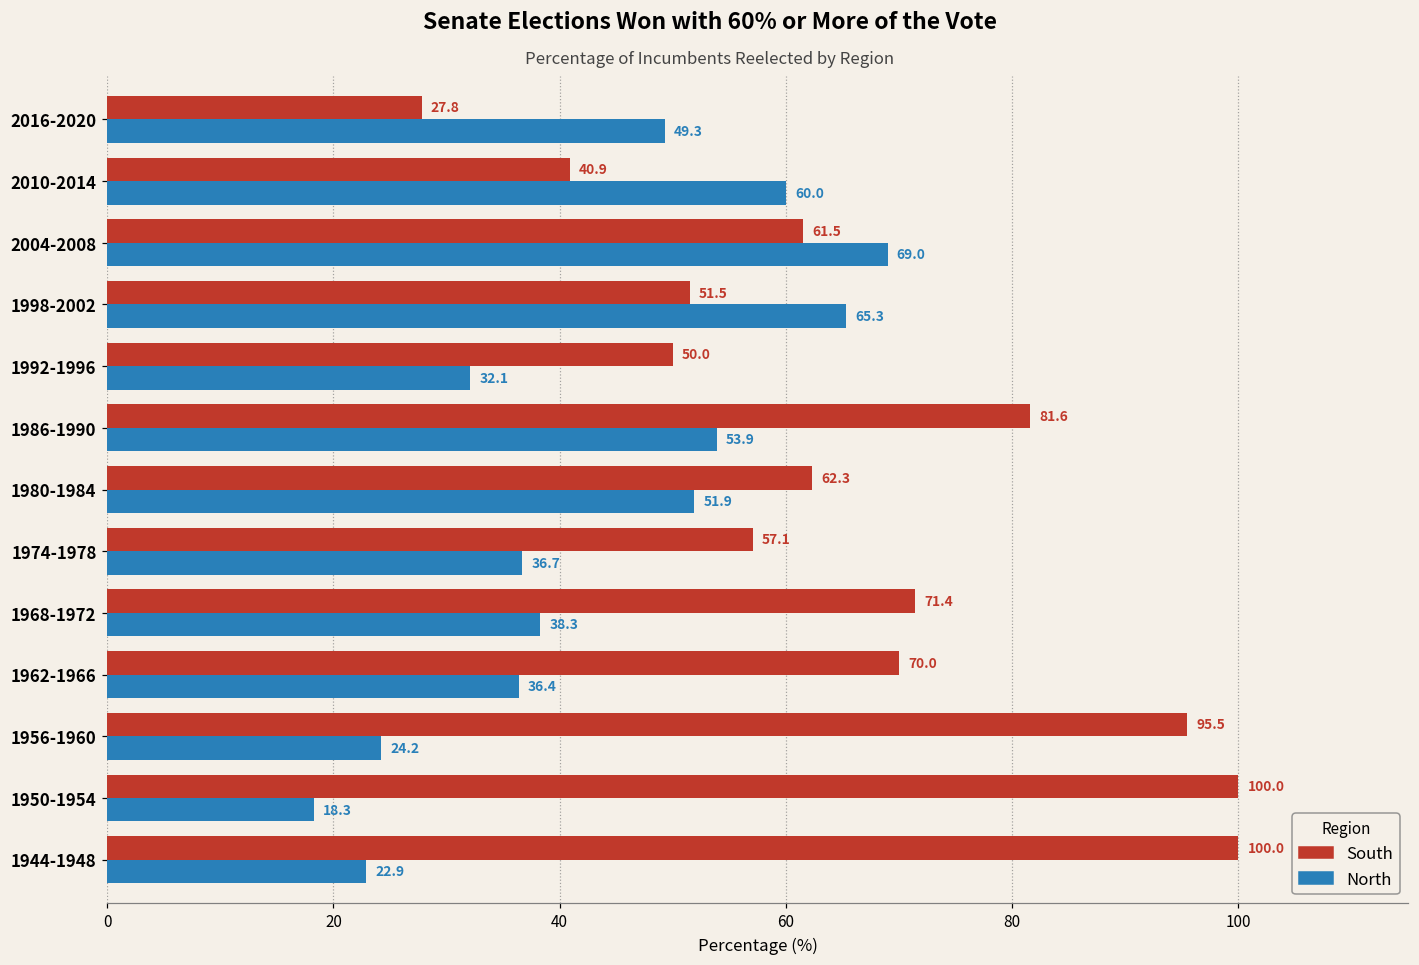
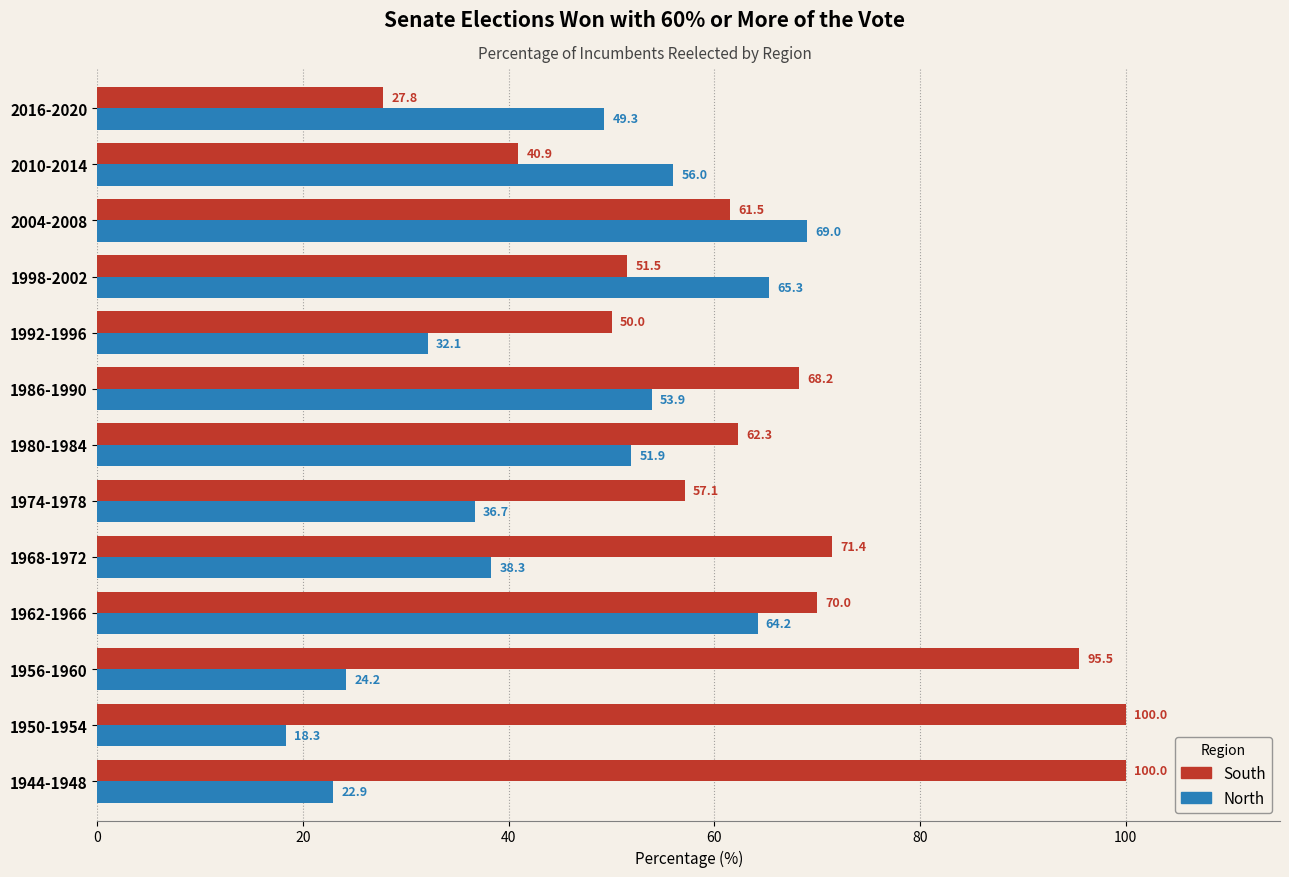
  {
    "North": {
      "2016-2020": 49.3,
-     "2010-2014": 60.0,
+     "2010-2014": 56.0,
      "2004-2008": 69.0,
      "1998-2002": 65.3,
      "1992-1996": 32.1,
      "1986-1990": 53.9,
      "1980-1984": 51.9,
      "1974-1978": 36.7,
      "1968-1972": 38.3,
-     "1962-1966": 36.4,
+     "1962-1966": 64.2,
      "1956-1960": 24.2,
      "1950-1954": 18.3,
      "1944-1948": 22.9
    },
    "South": {
      "2016-2020": 27.8,
      "2010-2014": 40.9,
      "2004-2008": 61.5,
      "1998-2002": 51.5,
      "1992-1996": 50.0,
-     "1986-1990": 81.6,
+     "1986-1990": 68.2,
      "1980-1984": 62.3,
      "1974-1978": 57.1,
      "1968-1972": 71.4,
      "1962-1966": 70.0,
      "1956-1960": 95.5,
      "1950-1954": 100.0,
      "1944-1948": 100.0
    }
  }
